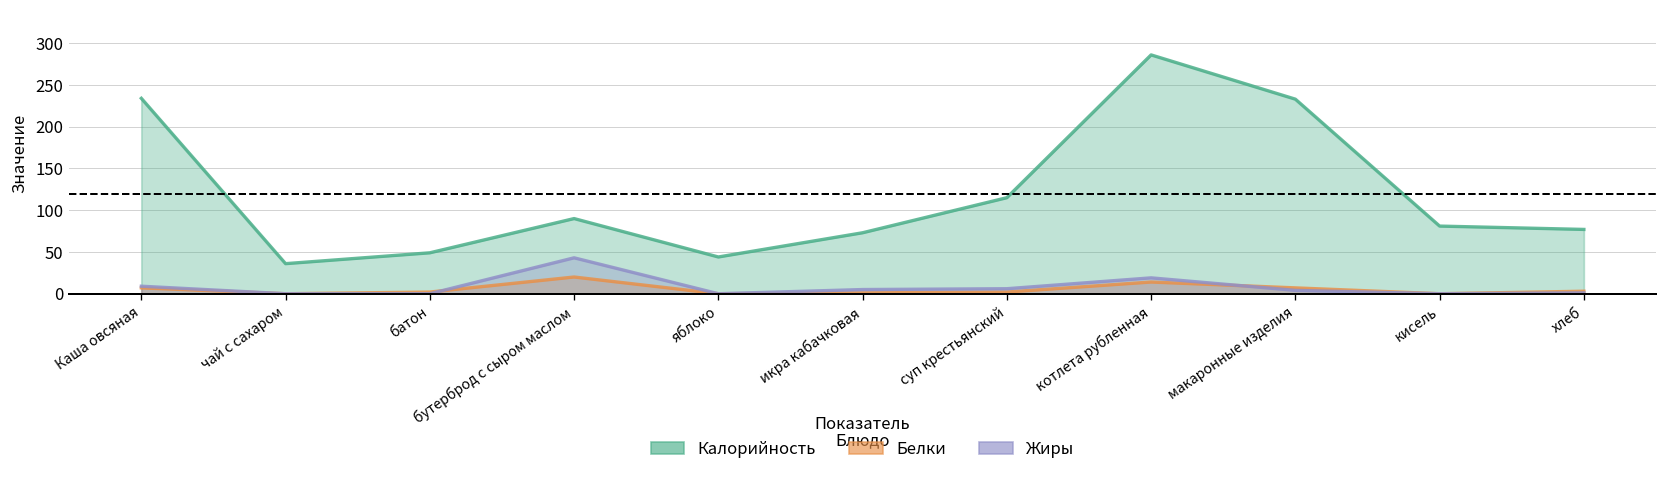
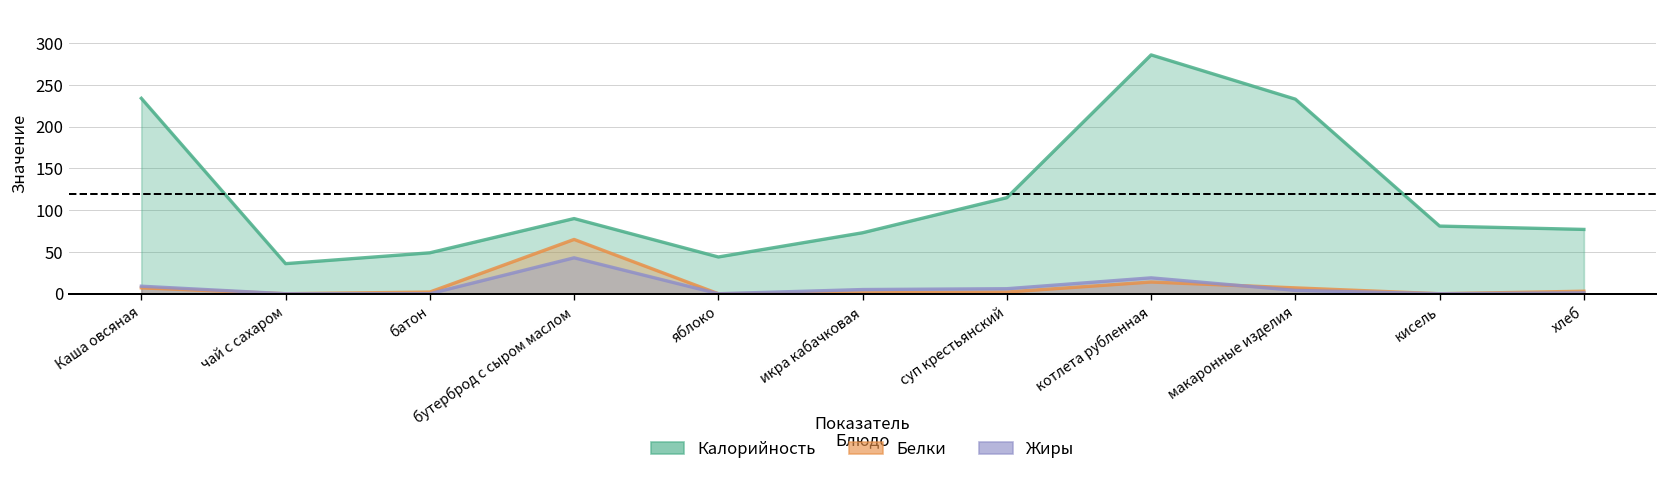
  {
    "Белки": {
-     "бутерброд с сыром маслом": 20,
+     "бутерброд с сыром маслом": 70,
      "икра кабачковая": 0,
      "суп крестьянский": 0,
      "котлета рубленная": 10
    }
  }
